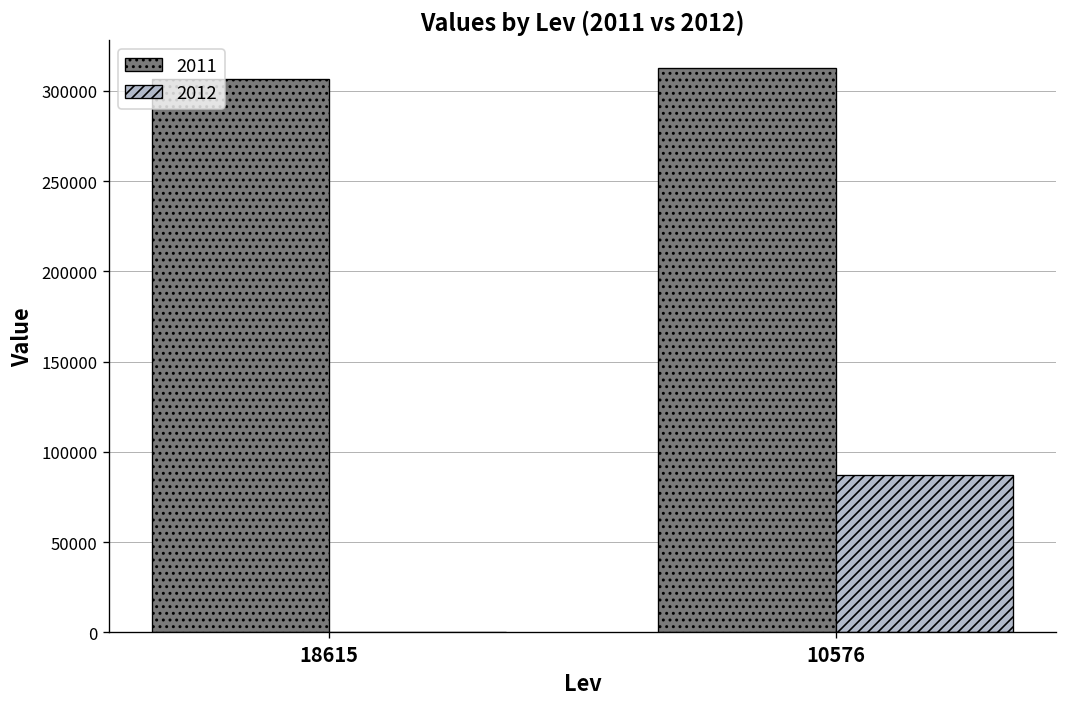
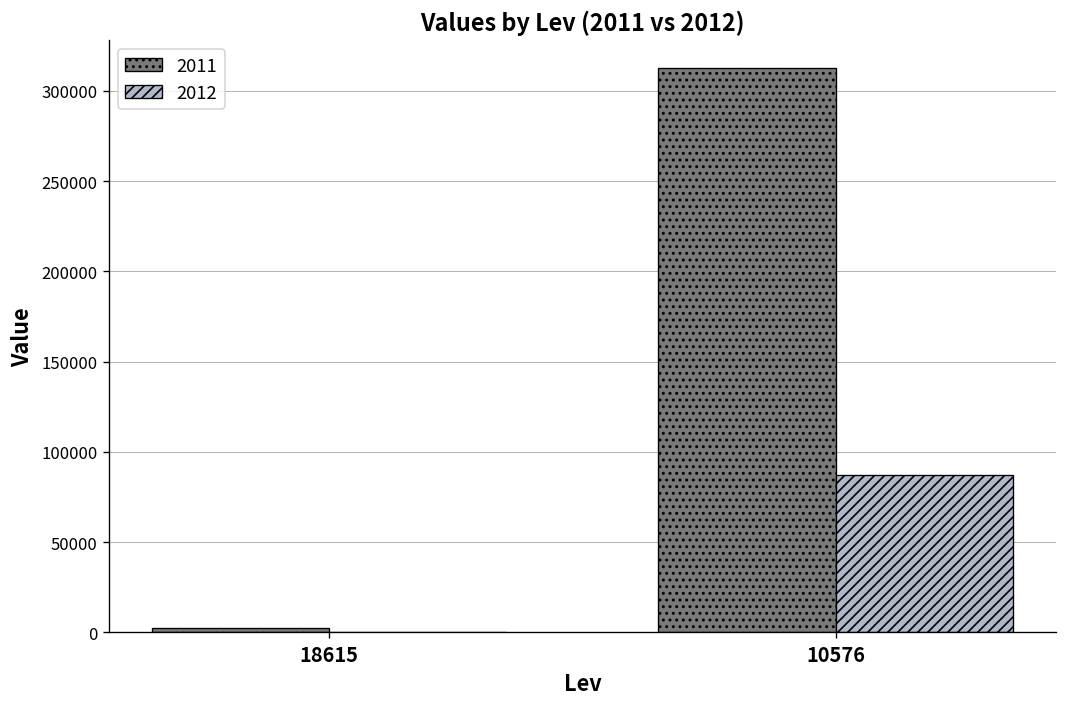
  {
    "2011": {
-     "18615": 307000,
+     "18615": 2000,
      "10576": 313000
    },
    "2012": {
      "18615": 0,
      "10576": 87000
    }
  }
